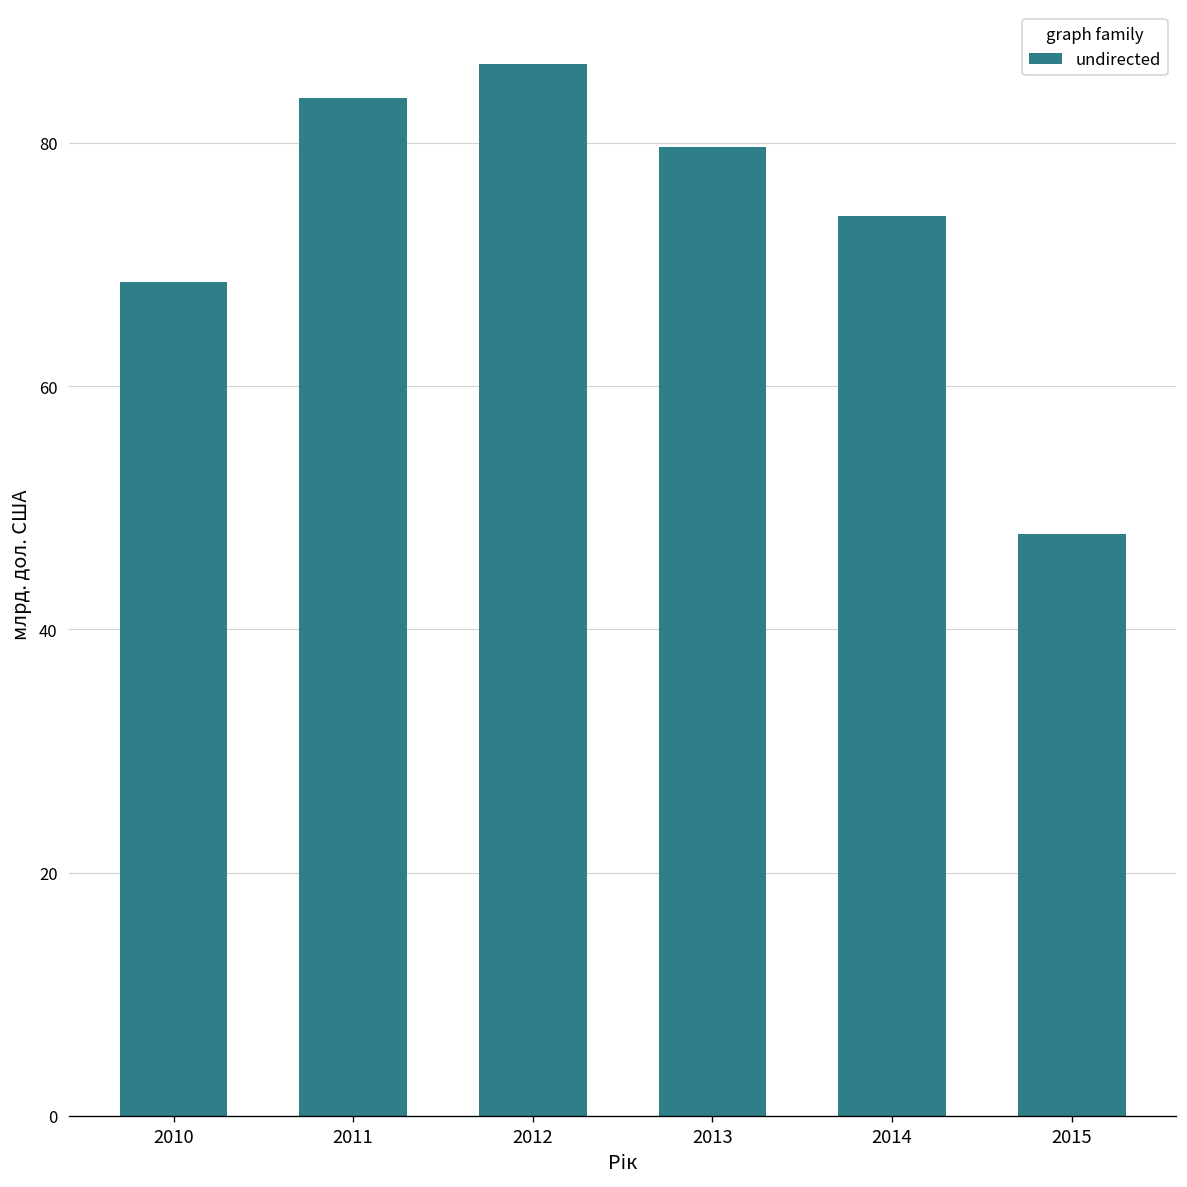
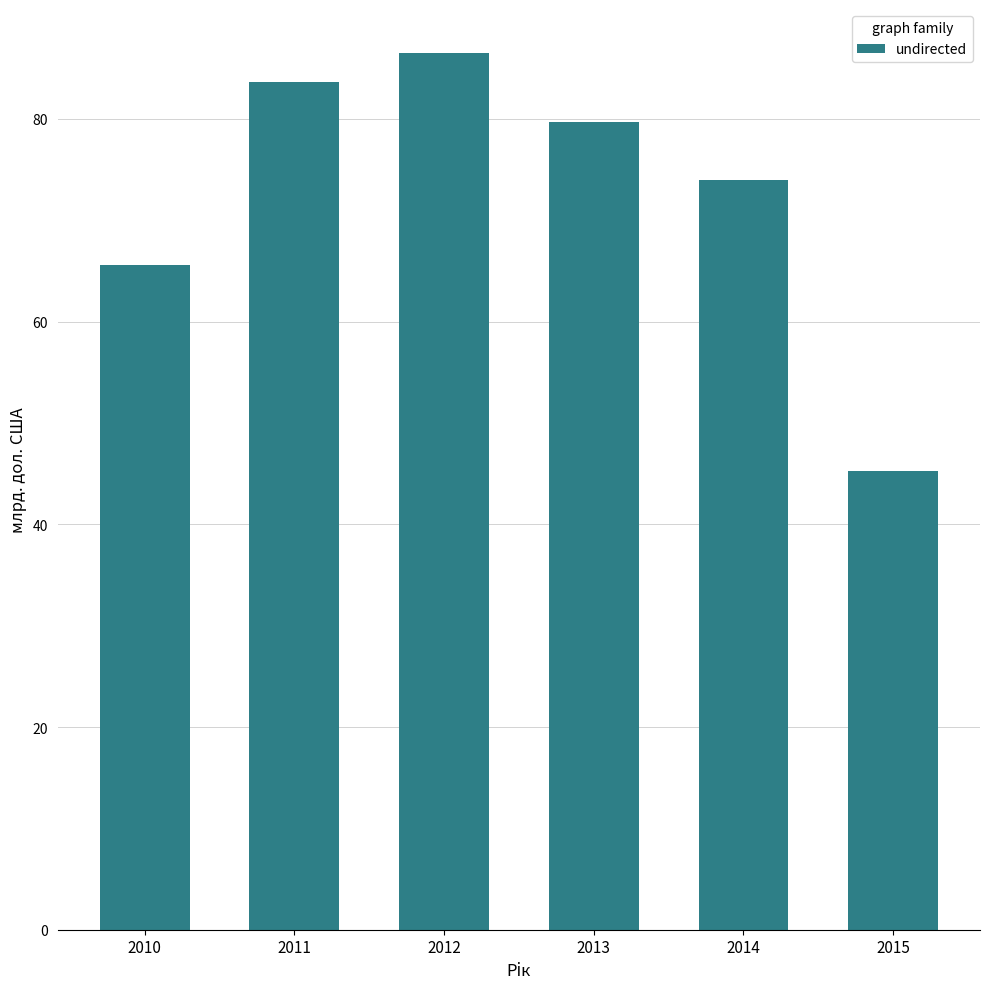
  {
-   "2010": 68.5,
+   "2010": 65.6,
    "2011": 83.7,
    "2012": 86.5,
    "2013": 79.7,
    "2014": 74.0,
-   "2015": 47.9
+   "2015": 45.2
  }
